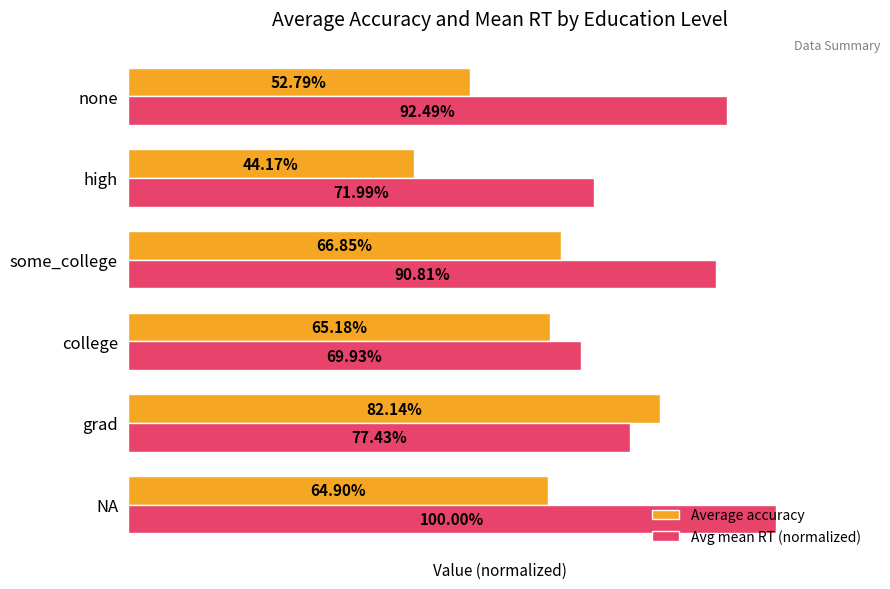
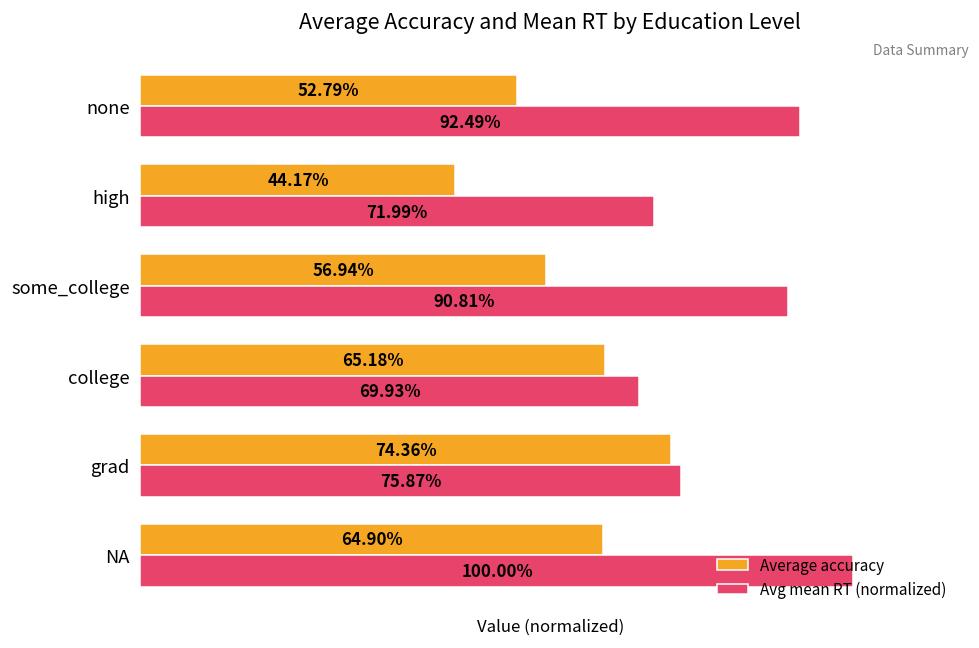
  {
    "Average accuracy": {
      "none": "52.79%",
      "high": "44.17%",
-     "some_college": "66.85%",
+     "some_college": "56.94%",
      "college": "65.18%",
-     "grad": "82.14%",
+     "grad": "74.36%",
      "NA": "64.90%"
    },
    "Avg mean RT (normalized)": {
      "none": "92.49%",
      "high": "71.99%",
      "some_college": "90.81%",
      "college": "69.93%",
-     "grad": "77.43%",
+     "grad": "75.87%",
      "NA": "100.00%"
    }
  }
